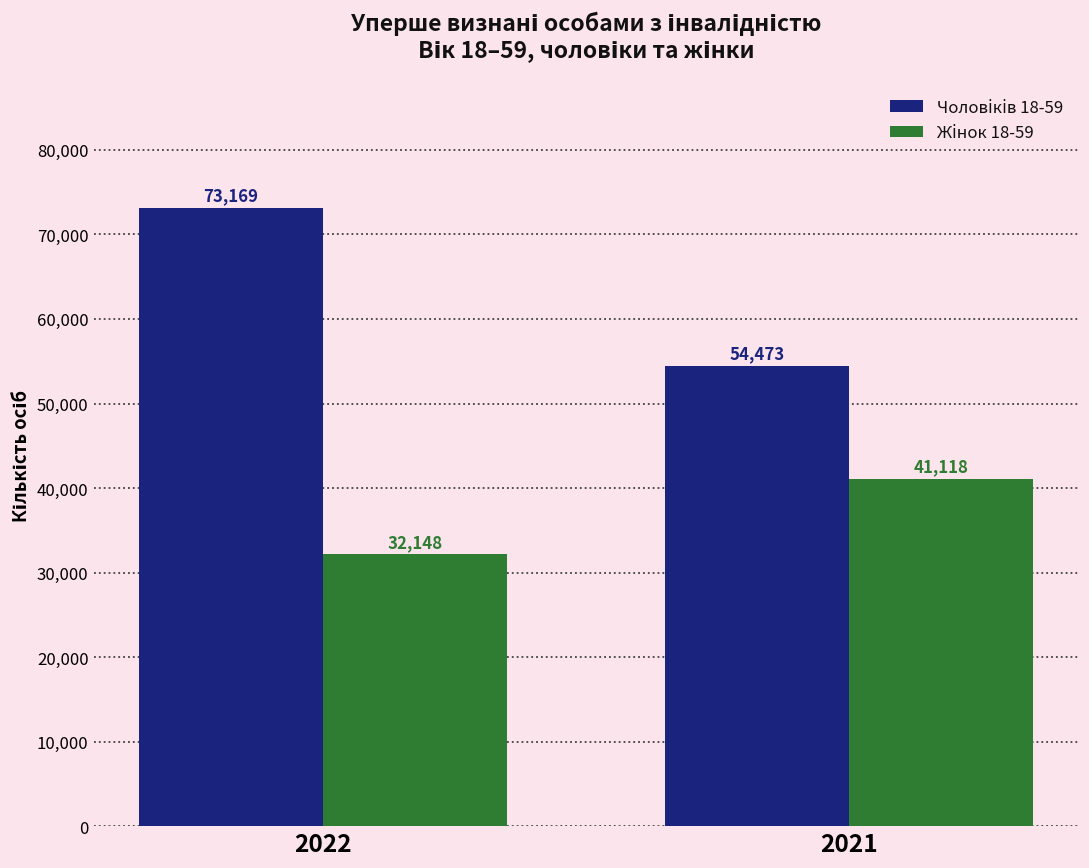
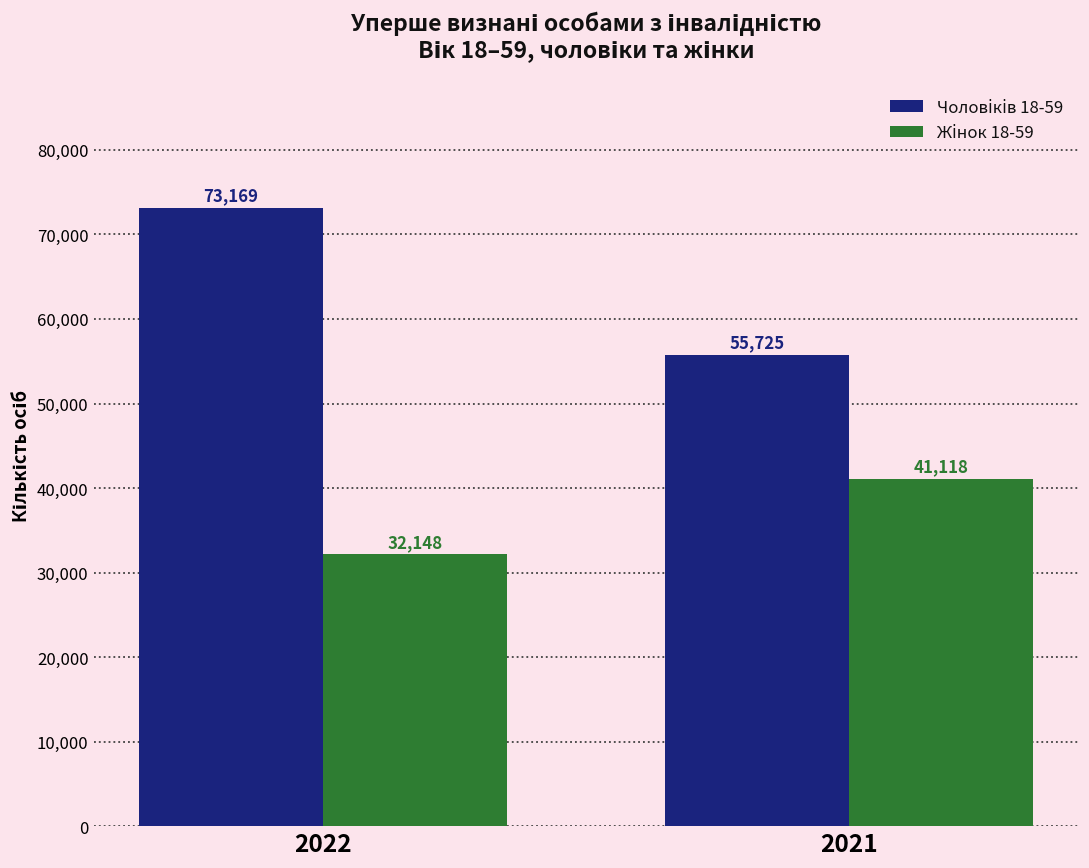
  {
    "Чоловіків 18-59": {
      "2022": "73,169",
-     "2021": "54,473"
+     "2021": "55,725"
    },
    "Жінок 18-59": {
      "2022": "32,148",
      "2021": "41,118"
    }
  }
